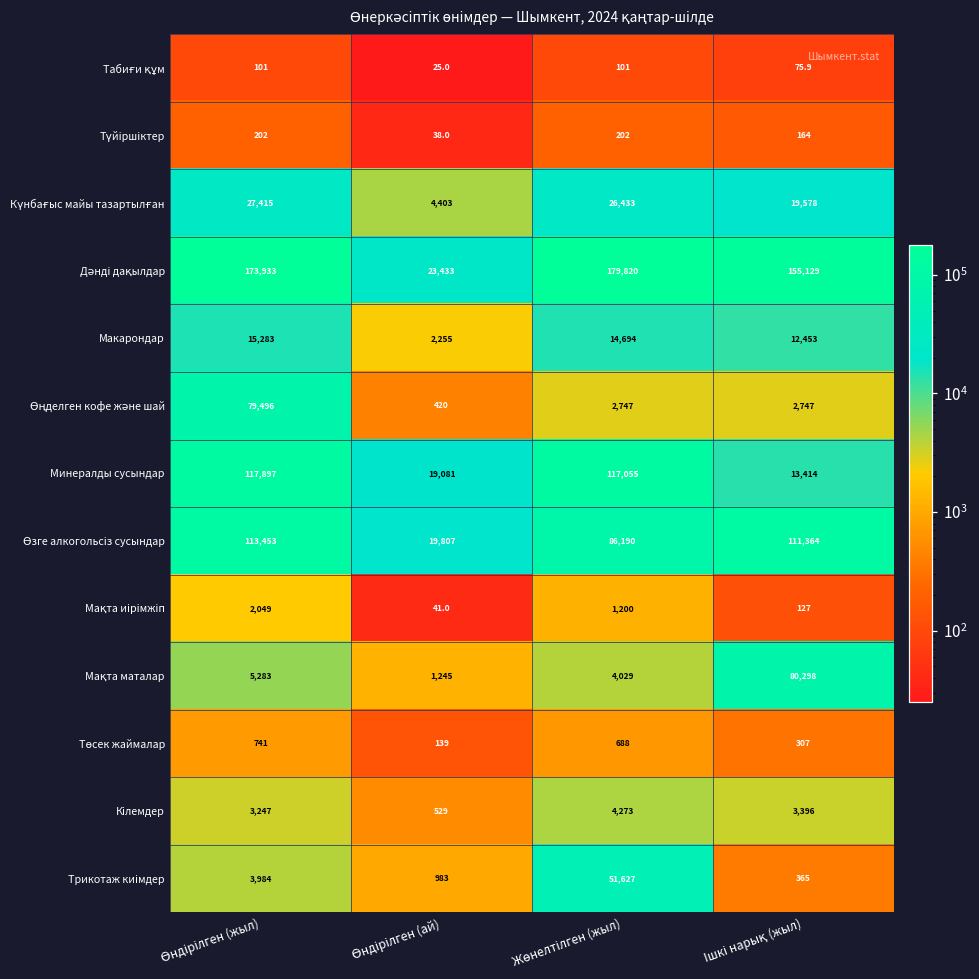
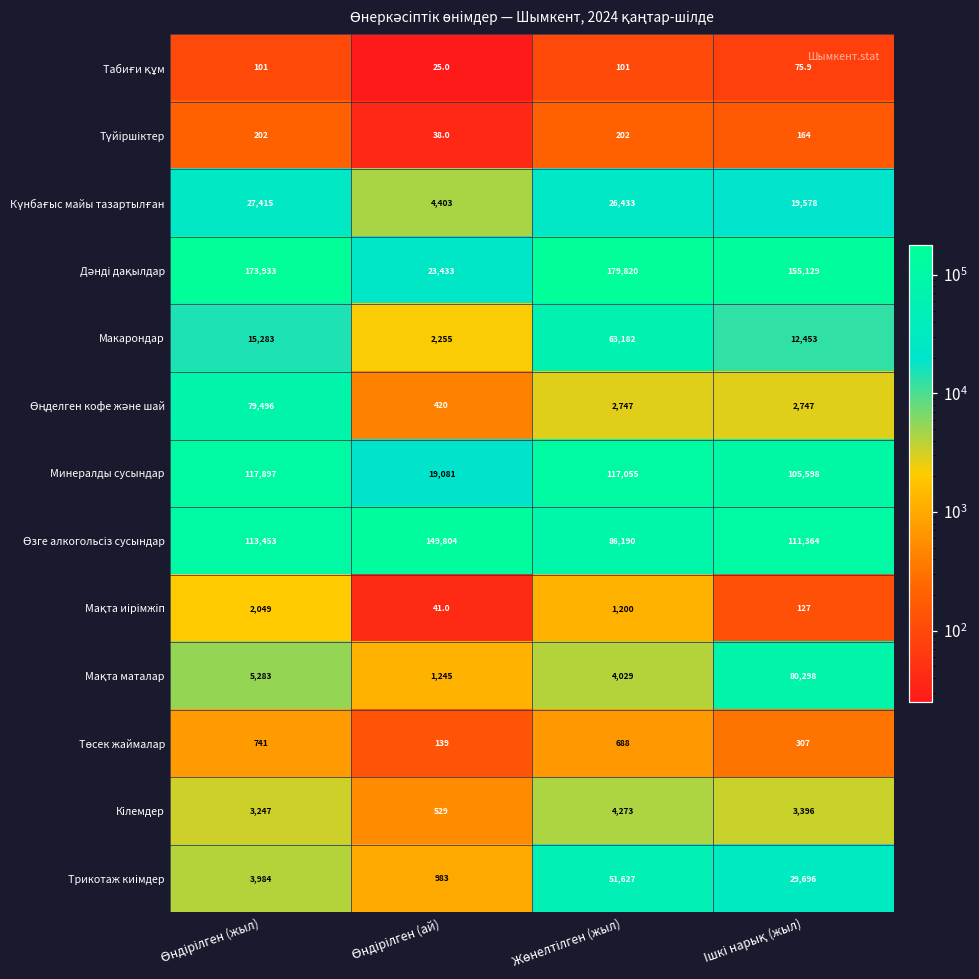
  {
    "Табиғи құм": {
      "Өндірілген (жыл)": "101",
      "Өндірілген (ай)": "25.0",
      "Жөнелтілген (жыл)": "101"
    },
    "Түйіршіктер": {
      "Өндірілген (жыл)": "202",
      "Өндірілген (ай)": "38.0",
      "Жөнелтілген (жыл)": "202",
      "Ішкі нарық (жыл)": "164"
    },
    "Күнбағыс майы тазартылған": {
      "Өндірілген (жыл)": "27,415",
      "Өндірілген (ай)": "4,403",
      "Жөнелтілген (жыл)": "26,433",
      "Ішкі нарық (жыл)": "19,578"
    },
    "Дәнді дақылдар": {
      "Өндірілген (жыл)": "173,933",
      "Өндірілген (ай)": "23,433",
      "Жөнелтілген (жыл)": "179,820",
      "Ішкі нарық (жыл)": "155,129"
    },
    "Макарондар": {
      "Өндірілген (жыл)": "15,283",
      "Өндірілген (ай)": "2,255",
-     "Жөнелтілген (жыл)": "14,694",
+     "Жөнелтілген (жыл)": "63,182",
      "Ішкі нарық (жыл)": "12,453"
    },
    "Өңделген кофе және шай": {
      "Өндірілген (жыл)": "79,496",
      "Өндірілген (ай)": "420",
      "Жөнелтілген (жыл)": "2,747",
      "Ішкі нарық (жыл)": "2,747"
    },
    "Минералды сусындар": {
      "Өндірілген (жыл)": "117,897",
      "Өндірілген (ай)": "19,081",
      "Жөнелтілген (жыл)": "117,055",
-     "Ішкі нарық (жыл)": "13,414"
+     "Ішкі нарық (жыл)": "105,598"
    },
    "Өзге алкогольсіз сусындар": {
      "Өндірілген (жыл)": "113,453",
-     "Өндірілген (ай)": "19,807",
+     "Өндірілген (ай)": "149,804",
      "Жөнелтілген (жыл)": "86,190",
      "Ішкі нарық (жыл)": "111,364"
    },
    "Мақта иірімжіп": {
      "Өндірілген (жыл)": "2,049",
      "Өндірілген (ай)": "41.0",
      "Жөнелтілген (жыл)": "1,200",
      "Ішкі нарық (жыл)": "127"
    },
    "Мақта маталар": {
      "Өндірілген (жыл)": "5,283",
      "Өндірілген (ай)": "1,245",
      "Жөнелтілген (жыл)": "4,029",
      "Ішкі нарық (жыл)": "80,298"
    },
    "Төсек жаймалар": {
      "Өндірілген (жыл)": "741",
      "Өндірілген (ай)": "139",
      "Жөнелтілген (жыл)": "688",
      "Ішкі нарық (жыл)": "307"
    },
    "Кілемдер": {
      "Өндірілген (жыл)": "3,247",
      "Өндірілген (ай)": "529",
      "Жөнелтілген (жыл)": "4,273",
      "Ішкі нарық (жыл)": "3,396"
    },
    "Трикотаж киімдер": {
      "Өндірілген (жыл)": "3,984",
      "Өндірілген (ай)": "983",
      "Жөнелтілген (жыл)": "51,627",
-     "Ішкі нарық (жыл)": "365"
+     "Ішкі нарық (жыл)": "29,696"
    }
  }
